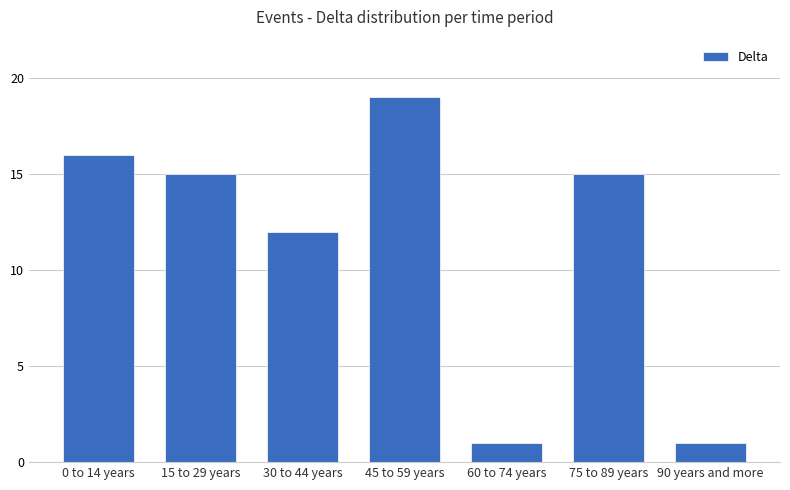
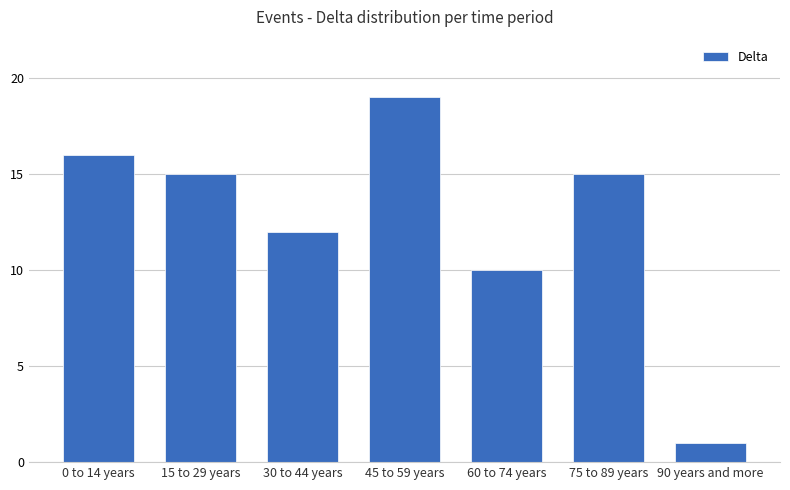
  {
    "0 to 14 years": 16,
    "15 to 29 years": 15,
    "30 to 44 years": 12,
    "45 to 59 years": 19,
-   "60 to 74 years": 1,
+   "60 to 74 years": 10,
    "75 to 89 years": 15,
    "90 years and more": 1
  }
